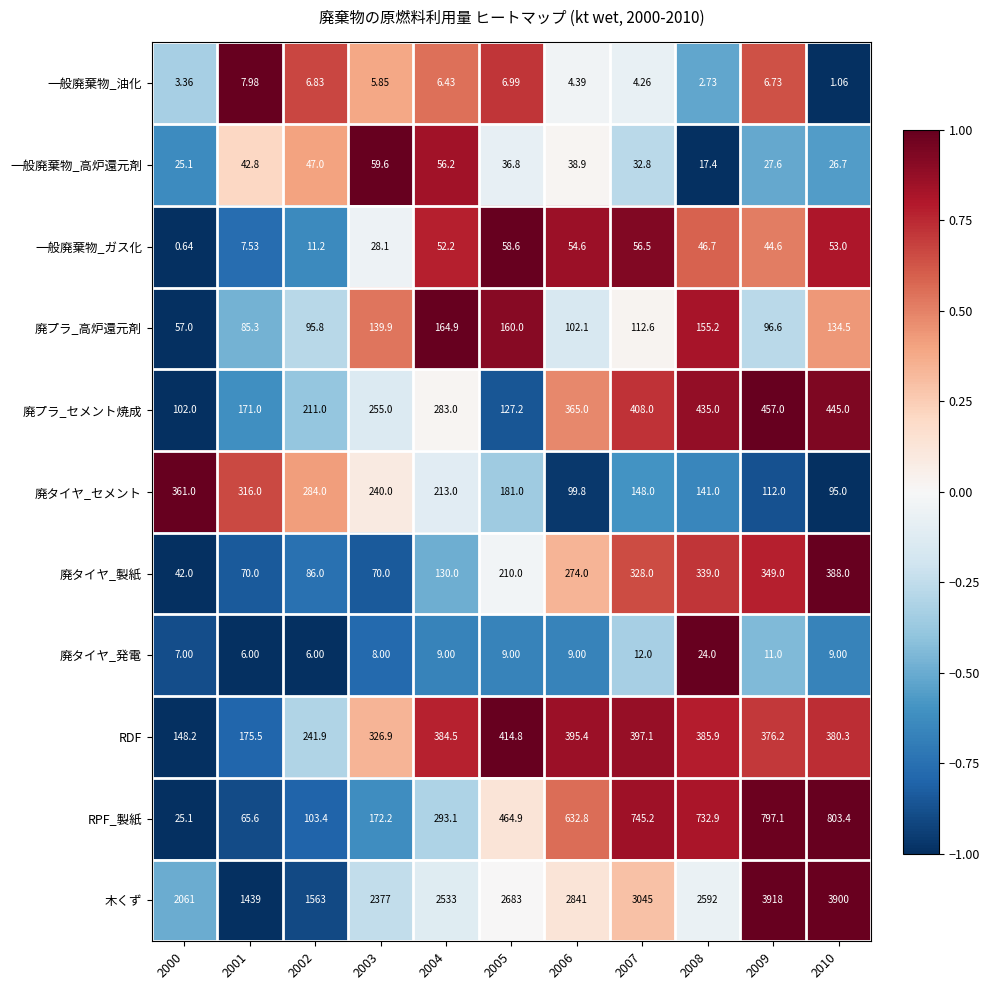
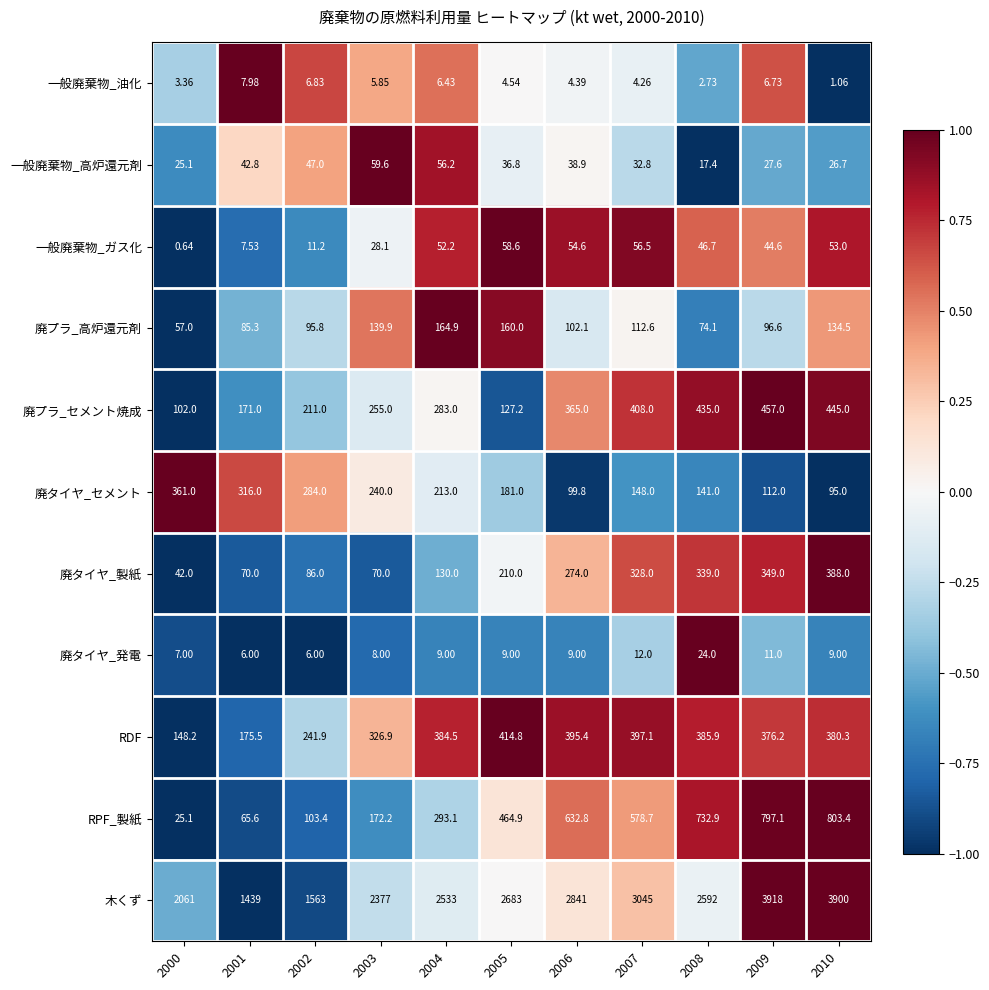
  {
    "一般廃棄物_油化": {
      "2000": 3.36,
      "2001": 7.98,
      "2002": 6.83,
      "2003": 5.85,
      "2004": 6.43,
-     "2005": 6.99,
+     "2005": 4.54,
      "2006": 4.39,
      "2007": 4.26,
      "2008": 2.73,
      "2009": 6.73,
      "2010": 1.06
    },
    "一般廃棄物_高炉還元剤": {
      "2000": 25.1,
      "2001": 42.8,
      "2002": 47.0,
      "2003": 59.6,
      "2004": 56.2,
      "2005": 36.8,
      "2006": 38.9,
      "2007": 32.8,
      "2008": 17.4,
      "2009": 27.6,
      "2010": 26.7
    },
    "一般廃棄物_ガス化": {
      "2000": 0.64,
      "2001": 7.53,
      "2002": 11.2,
      "2003": 28.1,
      "2004": 52.2,
      "2005": 58.6,
      "2006": 54.6,
      "2007": 56.5,
      "2008": 46.7,
      "2009": 44.6,
      "2010": 53.0
    },
    "廃プラ_高炉還元剤": {
      "2000": 57.0,
      "2001": 85.3,
      "2002": 95.8,
      "2003": 139.9,
      "2004": 164.9,
      "2005": 160.0,
      "2006": 102.1,
      "2007": 112.6,
-     "2008": 155.2,
+     "2008": 74.1,
      "2009": 96.6,
      "2010": 134.5
    },
    "廃プラ_セメント焼成": {
      "2000": 102.0,
      "2001": 171.0,
      "2002": 211.0,
      "2003": 255.0,
      "2004": 283.0,
      "2005": 127.2,
      "2006": 365.0,
      "2007": 408.0,
      "2008": 435.0,
      "2009": 457.0,
      "2010": 445.0
    },
    "廃タイヤ_セメント": {
      "2000": 361.0,
      "2001": 316.0,
      "2002": 284.0,
      "2003": 240.0,
      "2004": 213.0,
      "2005": 181.0,
      "2006": 99.8,
      "2007": 148.0,
      "2008": 141.0,
      "2009": 112.0,
      "2010": 95.0
    },
    "廃タイヤ_製紙": {
      "2000": 42.0,
      "2001": 70.0,
      "2002": 86.0,
      "2003": 70.0,
      "2004": 130.0,
      "2005": 210.0,
      "2006": 274.0,
      "2007": 328.0,
      "2008": 339.0,
      "2009": 349.0,
      "2010": 388.0
    },
    "廃タイヤ_発電": {
      "2000": 7.00,
      "2001": 6.00,
      "2002": 6.00,
      "2003": 8.00,
      "2004": 9.00,
      "2005": 9.00,
      "2006": 9.00,
      "2007": 12.0,
      "2008": 24.0,
      "2009": 11.0,
      "2010": 9.00
    },
    "RDF": {
      "2000": 148.2,
      "2001": 175.5,
      "2002": 241.9,
      "2003": 326.9,
      "2004": 384.5,
      "2005": 414.8,
      "2006": 395.4,
      "2007": 397.1,
      "2008": 385.9,
      "2009": 376.2,
      "2010": 380.3
    },
    "RPF_製紙": {
      "2000": 25.1,
      "2001": 65.6,
      "2002": 103.4,
      "2003": 172.2,
      "2004": 293.1,
      "2005": 464.9,
      "2006": 632.8,
-     "2007": 745.2,
+     "2007": 578.7,
      "2008": 732.9,
      "2009": 797.1,
      "2010": 803.4
    },
    "木くず": {
      "2000": 2061,
      "2001": 1439,
      "2002": 1563,
      "2003": 2377,
      "2004": 2533,
      "2005": 2683,
      "2006": 2841,
      "2007": 3045,
      "2008": 2592,
      "2009": 3918,
      "2010": 3900
    }
  }
